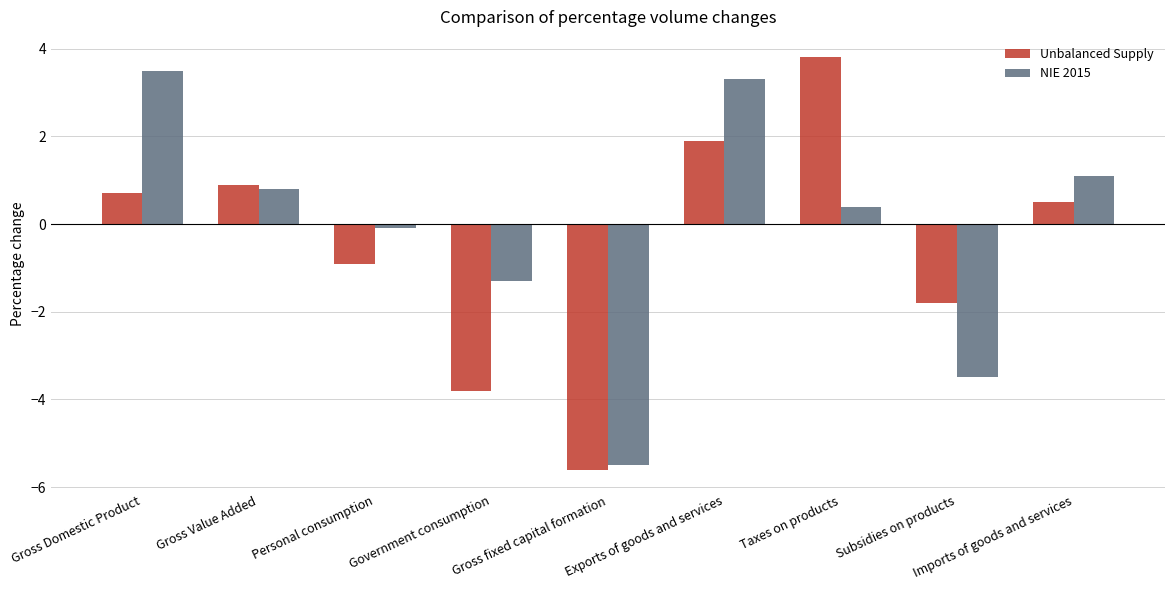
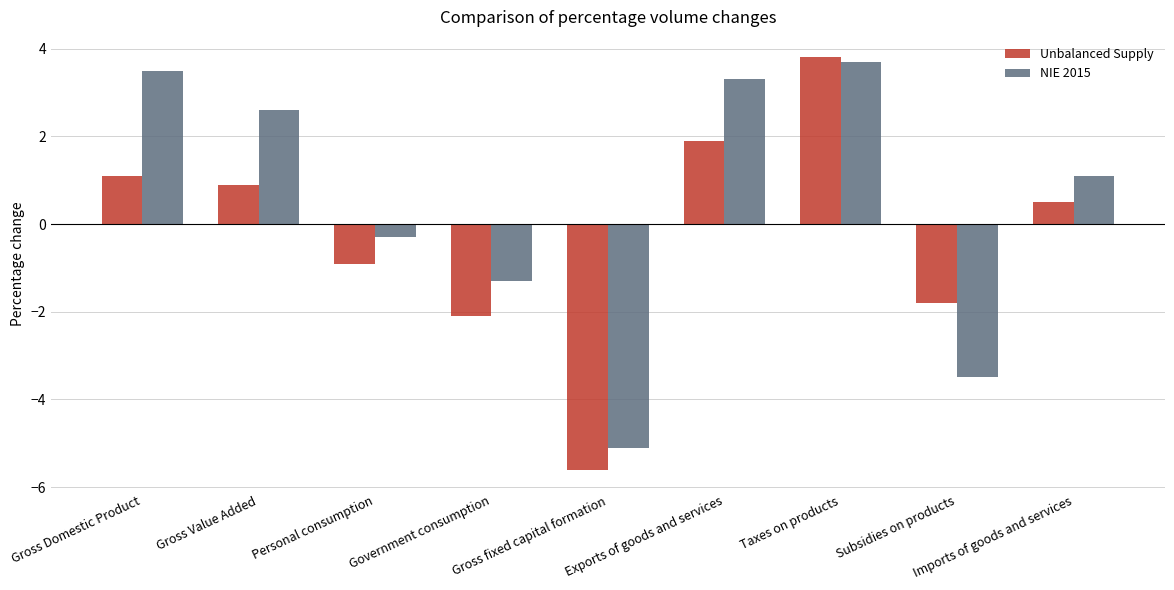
  {
    "Unbalanced Supply": {
-     "Gross Domestic Product": 0.7,
+     "Gross Domestic Product": 1.1,
      "Gross Value Added": 0.9,
      "Personal consumption": -0.9,
-     "Government consumption": -3.8,
+     "Government consumption": -2.1,
      "Gross fixed capital formation": -5.6,
      "Exports of goods and services": 1.9,
      "Taxes on products": 3.8,
      "Subsidies on products": -1.8,
      "Imports of goods and services": 0.5
    },
    "NIE 2015": {
      "Gross Domestic Product": 3.5,
-     "Gross Value Added": 0.8,
-     "Personal consumption": -0.1,
+     "Gross Value Added": 2.6,
+     "Personal consumption": -0.3,
      "Government consumption": -1.3,
-     "Gross fixed capital formation": -5.5,
+     "Gross fixed capital formation": -5.1,
      "Exports of goods and services": 3.3,
-     "Taxes on products": 0.4,
+     "Taxes on products": 3.7,
      "Subsidies on products": -3.5,
      "Imports of goods and services": 1.1
    }
  }
